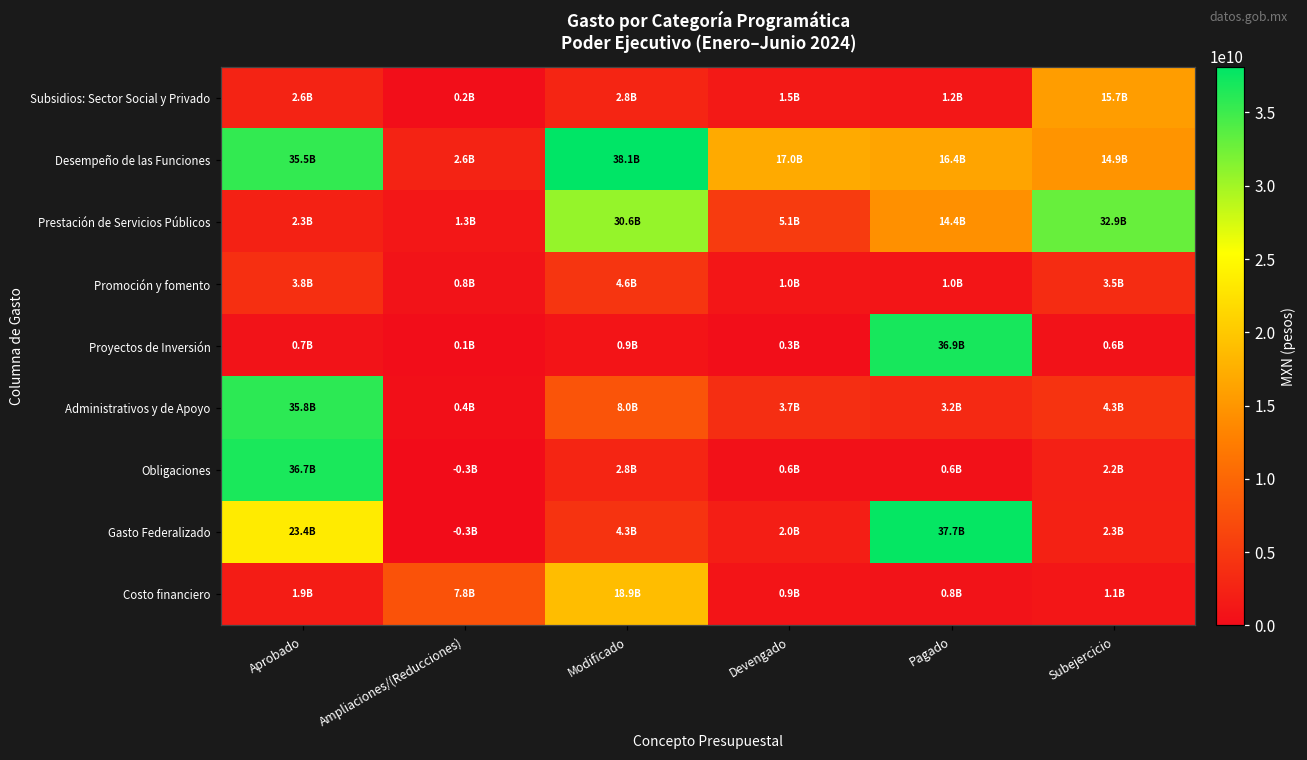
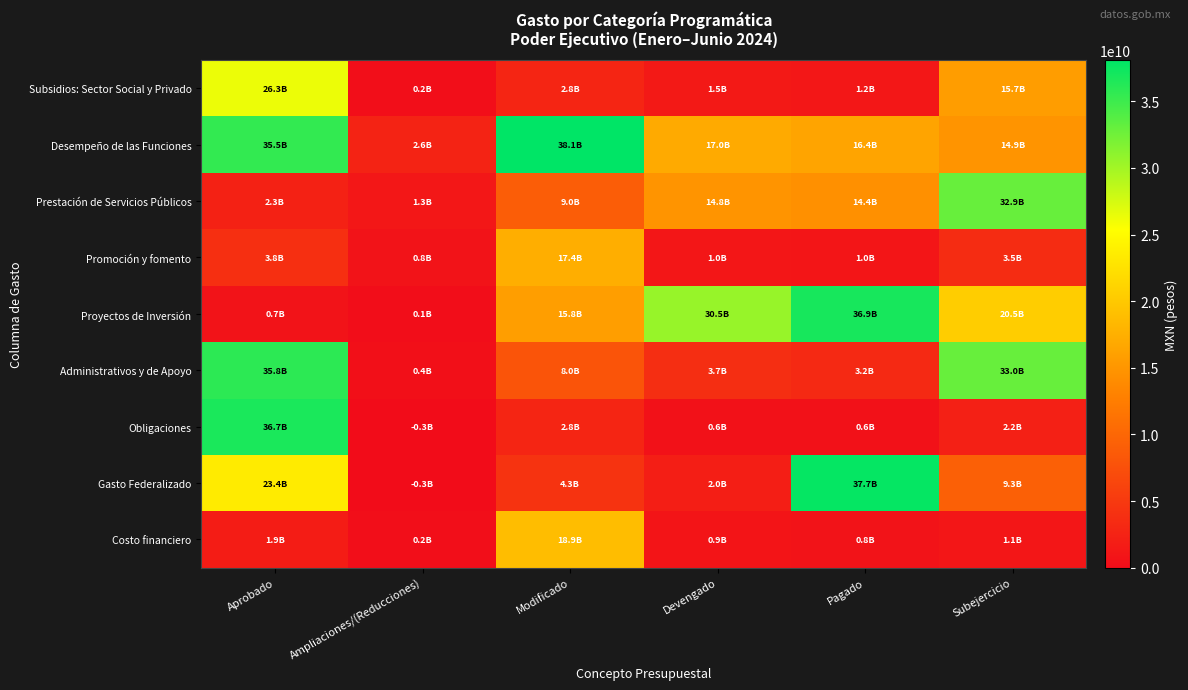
  {
    "Subsidios: Sector Social y Privado": {
-     "Aprobado": "2.6B",
+     "Aprobado": "26.3B",
      "Ampliaciones/(Reducciones)": "0.2B",
      "Modificado": "2.8B",
      "Devengado": "1.5B",
      "Pagado": "1.2B",
      "Subejercicio": "15.7B"
    },
    "Desempeño de las Funciones": {
      "Aprobado": "35.5B",
      "Ampliaciones/(Reducciones)": "2.6B",
      "Modificado": "38.1B",
      "Devengado": "17.0B",
      "Pagado": "16.4B",
      "Subejercicio": "14.9B"
    },
    "Prestación de Servicios Públicos": {
      "Aprobado": "2.3B",
      "Ampliaciones/(Reducciones)": "1.3B",
-     "Modificado": "30.6B",
-     "Devengado": "5.1B",
+     "Modificado": "9.0B",
+     "Devengado": "14.8B",
      "Pagado": "14.4B",
      "Subejercicio": "32.9B"
    },
    "Promoción y fomento": {
      "Aprobado": "3.8B",
      "Ampliaciones/(Reducciones)": "0.8B",
-     "Modificado": "4.6B",
+     "Modificado": "17.4B",
      "Devengado": "1.0B",
      "Pagado": "1.0B",
      "Subejercicio": "3.5B"
    },
    "Proyectos de Inversión": {
      "Aprobado": "0.7B",
      "Ampliaciones/(Reducciones)": "0.1B",
-     "Modificado": "0.9B",
-     "Devengado": "0.3B",
+     "Modificado": "15.8B",
+     "Devengado": "30.5B",
      "Pagado": "36.9B",
-     "Subejercicio": "0.6B"
+     "Subejercicio": "20.5B"
    },
    "Administrativos y de Apoyo": {
      "Aprobado": "35.8B",
      "Ampliaciones/(Reducciones)": "0.4B",
      "Modificado": "8.0B",
      "Devengado": "3.7B",
      "Pagado": "3.2B",
-     "Subejercicio": "4.3B"
+     "Subejercicio": "33.0B"
    },
    "Obligaciones": {
      "Aprobado": "36.7B",
      "Ampliaciones/(Reducciones)": "-0.3B",
      "Modificado": "2.8B",
      "Devengado": "0.6B",
      "Pagado": "0.6B",
      "Subejercicio": "2.2B"
    },
    "Gasto Federalizado": {
      "Aprobado": "23.4B",
      "Ampliaciones/(Reducciones)": "-0.3B",
      "Modificado": "4.3B",
      "Devengado": "2.0B",
      "Pagado": "37.7B",
-     "Subejercicio": "2.3B"
+     "Subejercicio": "9.3B"
    },
    "Costo financiero": {
      "Aprobado": "1.9B",
-     "Ampliaciones/(Reducciones)": "7.8B",
+     "Ampliaciones/(Reducciones)": "0.2B",
      "Modificado": "18.9B",
      "Devengado": "0.9B",
      "Pagado": "0.8B",
      "Subejercicio": "1.1B"
    }
  }
